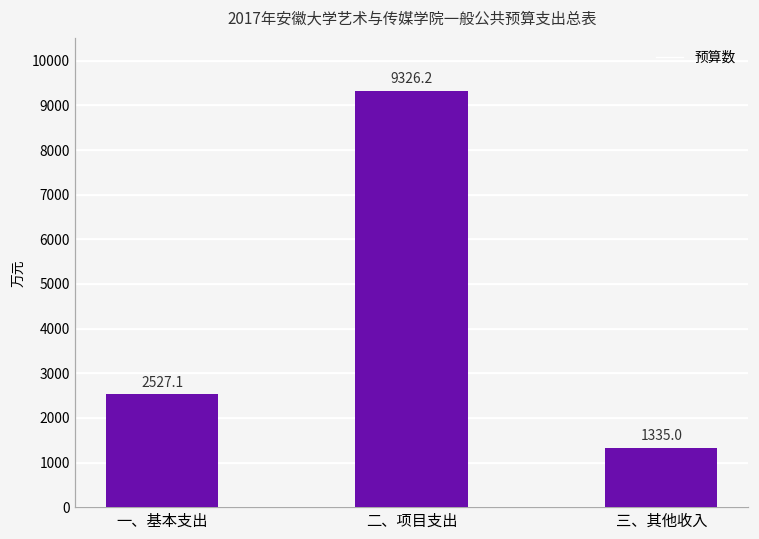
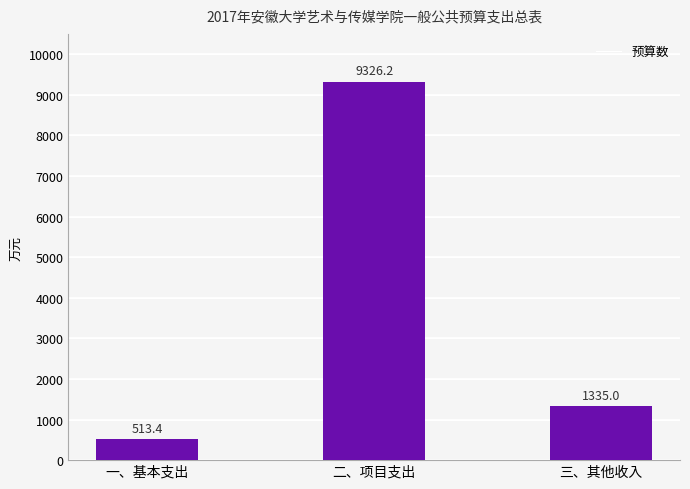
  {
-   "一、基本支出": 2527.1,
+   "一、基本支出": 513.4,
    "二、项目支出": 9326.2,
    "三、其他收入": 1335.0
  }
